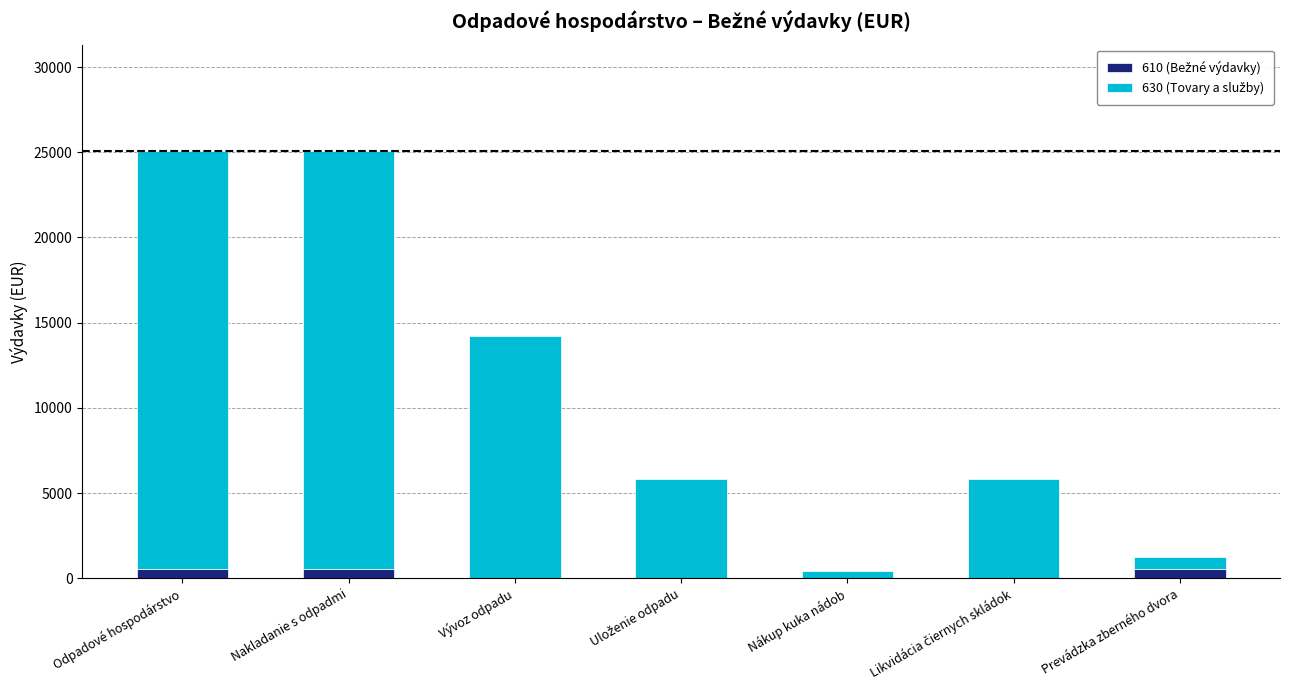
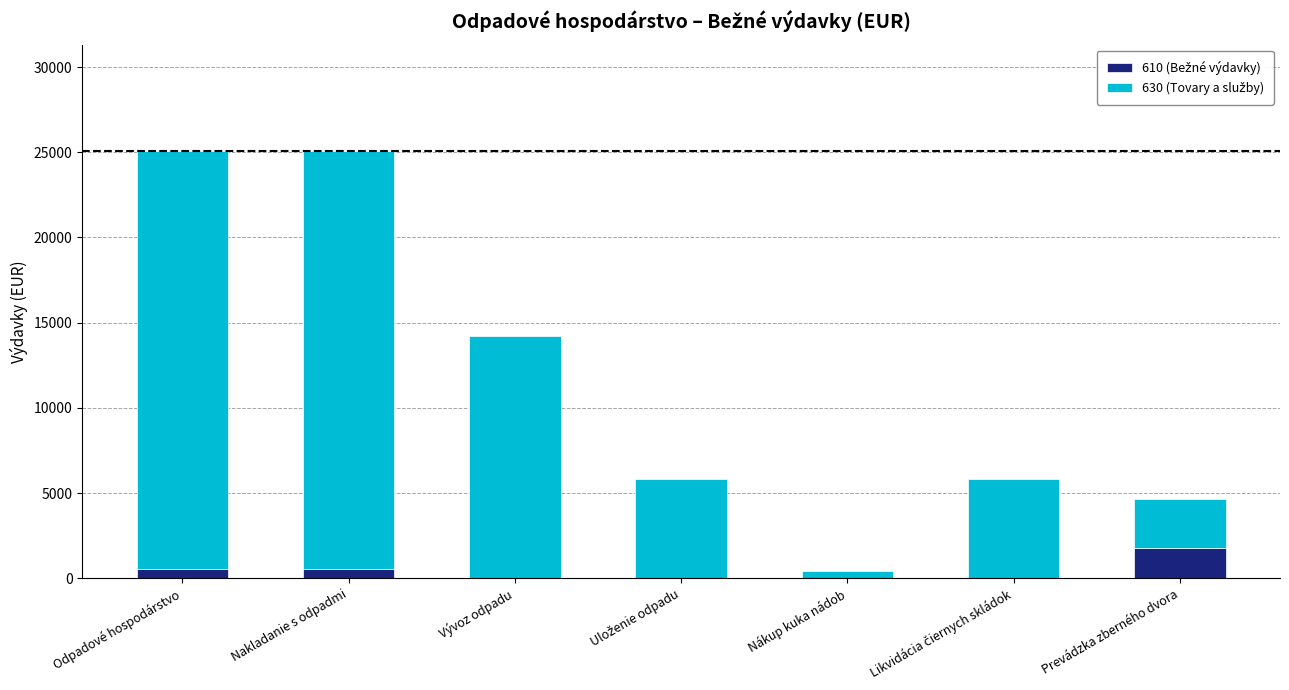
  {
    "610 (Bežné výdavky)": {
      "Odpadové hospodárstvo": 600,
      "Nakladanie s odpadmi": 600,
      "Vývoz odpadu": 0,
      "Uloženie odpadu": 0,
      "Nákup kuka nádob": 0,
      "Likvidácia čiernych skládok": 0,
-     "Prevádzka zberného dvora": 600
+     "Prevádzka zberného dvora": 1800
    },
    "630 (Tovary a služby)": {
      "Odpadové hospodárstvo": 24500,
      "Nakladanie s odpadmi": 24500,
      "Vývoz odpadu": 14200,
      "Uloženie odpadu": 5800,
      "Nákup kuka nádob": 500,
      "Likvidácia čiernych skládok": 5800,
-     "Prevádzka zberného dvora": 700
+     "Prevádzka zberného dvora": 2900
    }
  }
